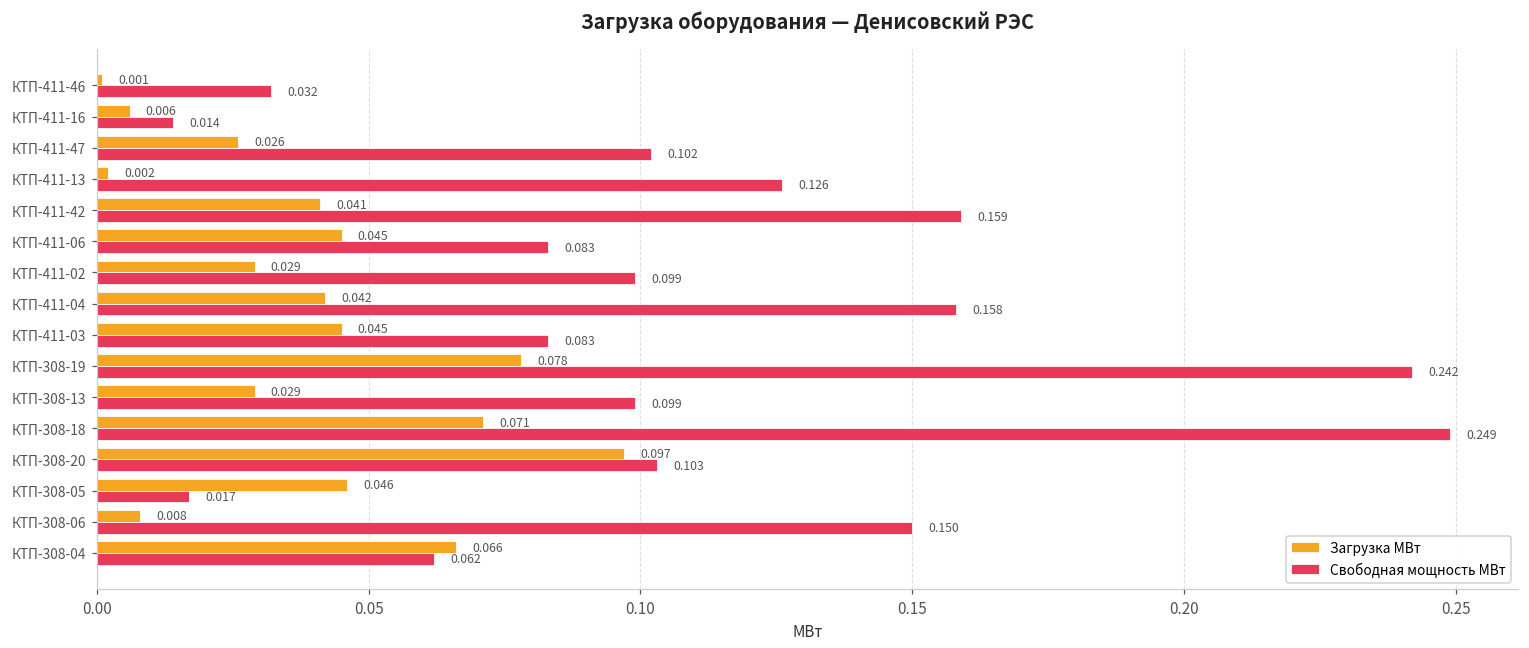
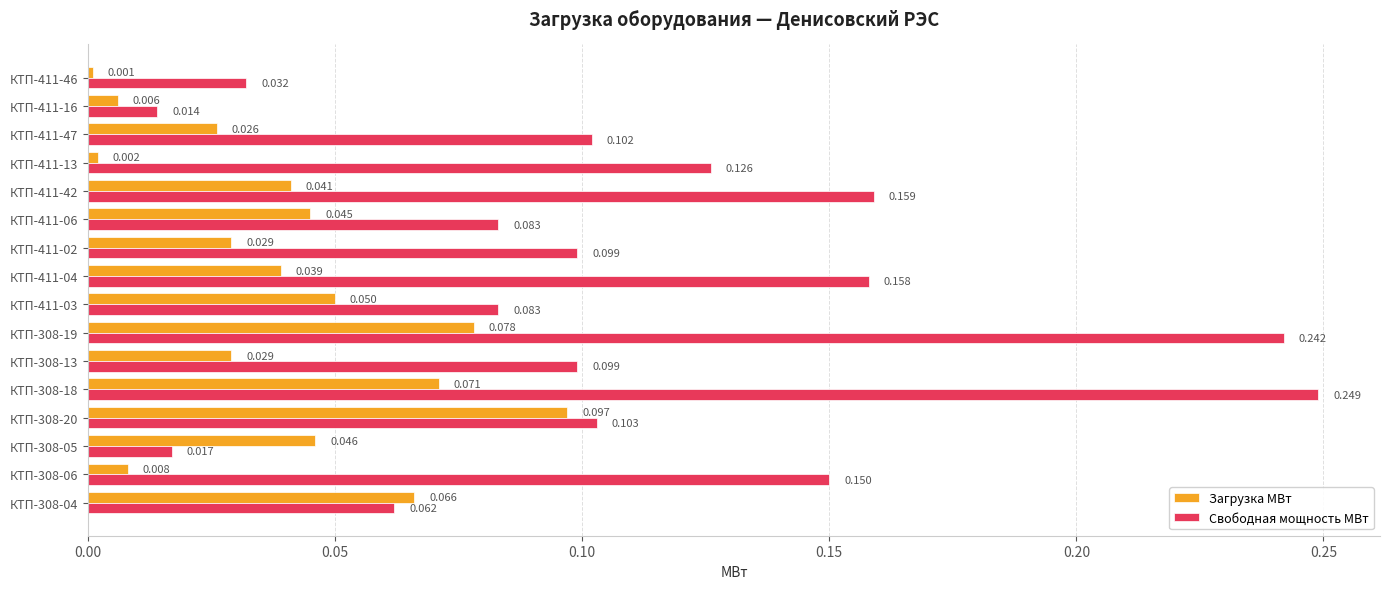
  {
    "Загрузка МВт": {
      "КТП-411-46": 0.001,
      "КТП-411-16": 0.006,
      "КТП-411-47": 0.026,
      "КТП-411-13": 0.002,
      "КТП-411-42": 0.041,
      "КТП-411-06": 0.045,
      "КТП-411-02": 0.029,
-     "КТП-411-04": 0.042,
-     "КТП-411-03": 0.045,
+     "КТП-411-04": 0.039,
+     "КТП-411-03": 0.050,
      "КТП-308-19": 0.078,
      "КТП-308-13": 0.029,
      "КТП-308-18": 0.071,
      "КТП-308-20": 0.097,
      "КТП-308-05": 0.046,
      "КТП-308-06": 0.008,
      "КТП-308-04": 0.066
    },
    "Свободная мощность МВт": {
      "КТП-411-46": 0.032,
      "КТП-411-16": 0.014,
      "КТП-411-47": 0.102,
      "КТП-411-13": 0.126,
      "КТП-411-42": 0.159,
      "КТП-411-06": 0.083,
      "КТП-411-02": 0.099,
      "КТП-411-04": 0.158,
      "КТП-411-03": 0.083,
      "КТП-308-19": 0.242,
      "КТП-308-13": 0.099,
      "КТП-308-18": 0.249,
      "КТП-308-20": 0.103,
      "КТП-308-05": 0.017,
      "КТП-308-06": 0.150,
      "КТП-308-04": 0.062
    }
  }
